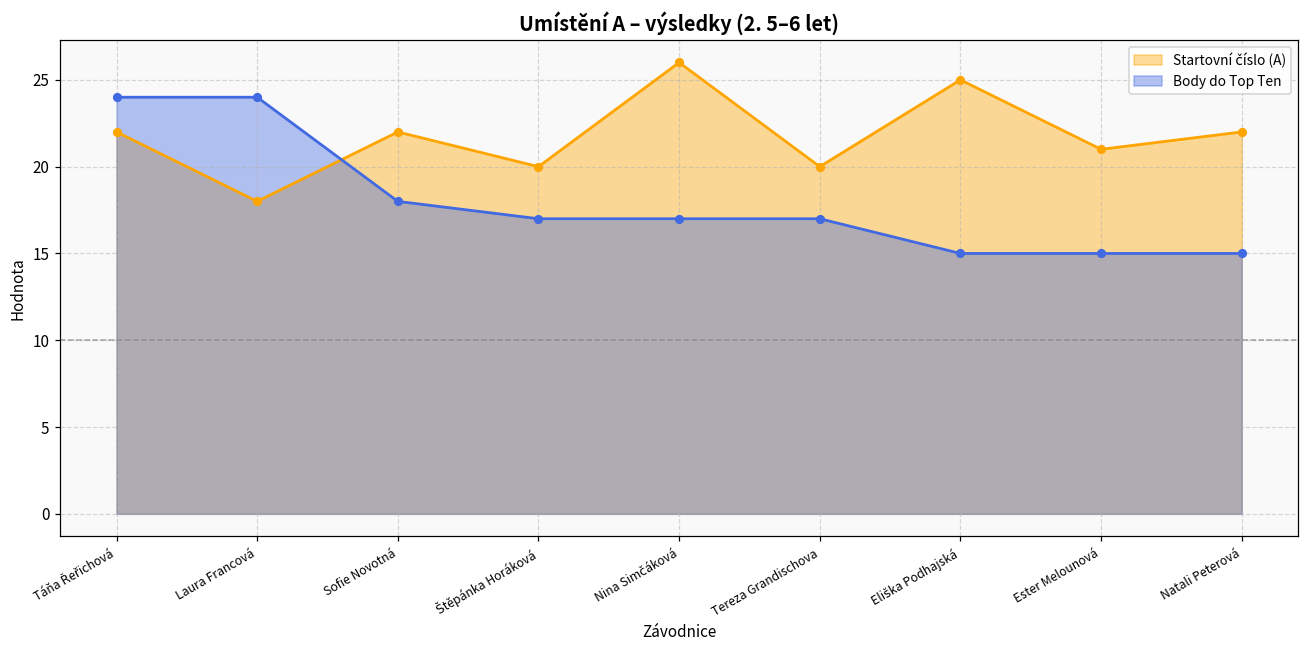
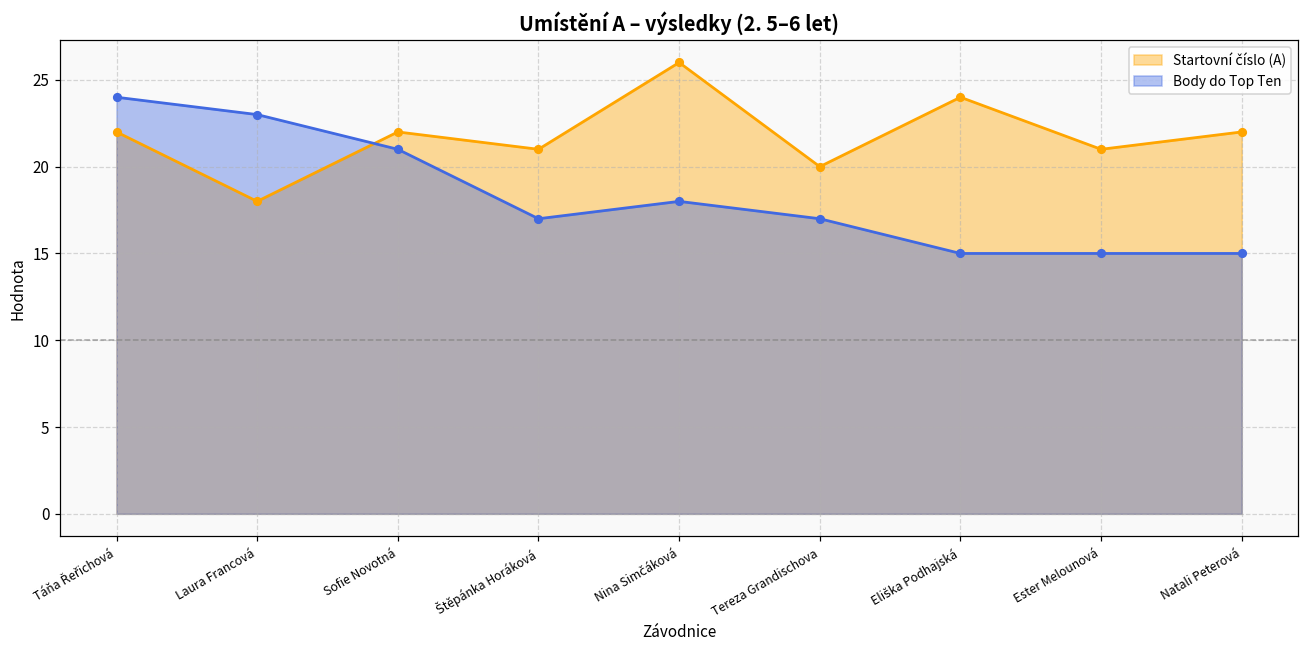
  {
    "Startovní číslo (A)": {
      "Táňa Řeřichová": 22,
      "Laura Francová": 18,
      "Sofie Novotná": 22,
-     "Štěpánka Horáková": 20,
+     "Štěpánka Horáková": 21,
      "Nina Simčáková": 26,
      "Tereza Grandischova": 20,
-     "Eliška Podhajská": 25,
+     "Eliška Podhajská": 24,
      "Ester Melounová": 21,
      "Natali Peterová": 22
    },
    "Body do Top Ten": {
      "Táňa Řeřichová": 24,
-     "Laura Francová": 24,
-     "Sofie Novotná": 18,
+     "Laura Francová": 23,
+     "Sofie Novotná": 21,
      "Štěpánka Horáková": 17,
-     "Nina Simčáková": 17,
+     "Nina Simčáková": 18,
      "Tereza Grandischova": 17,
      "Eliška Podhajská": 15,
      "Ester Melounová": 15,
      "Natali Peterová": 15
    }
  }
